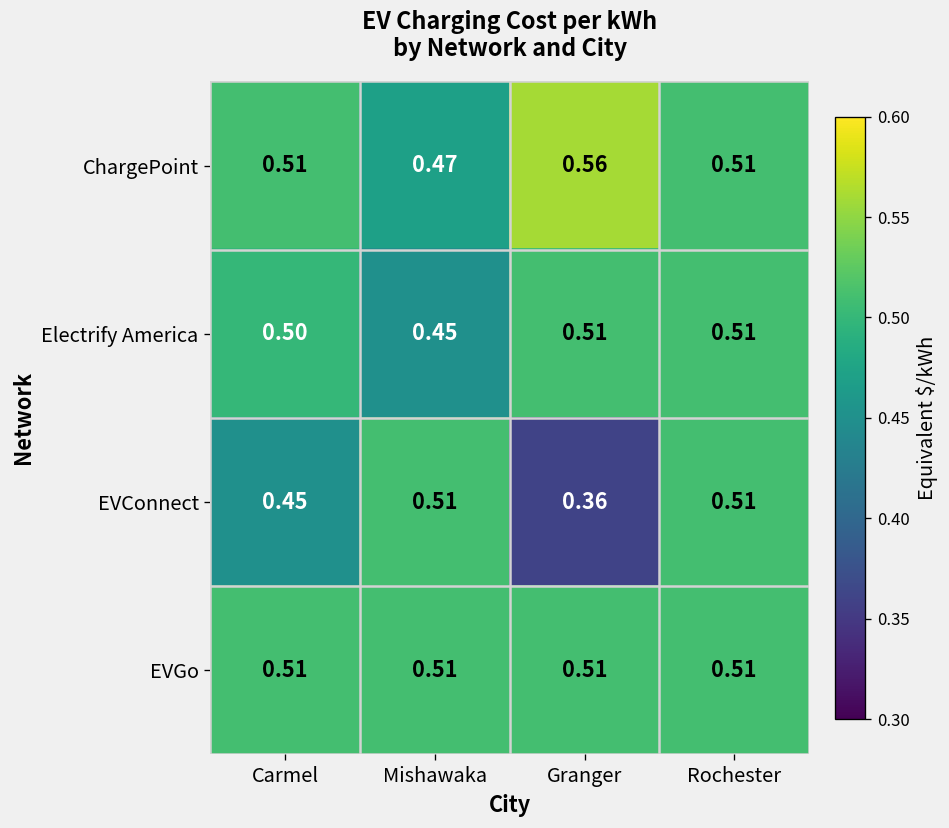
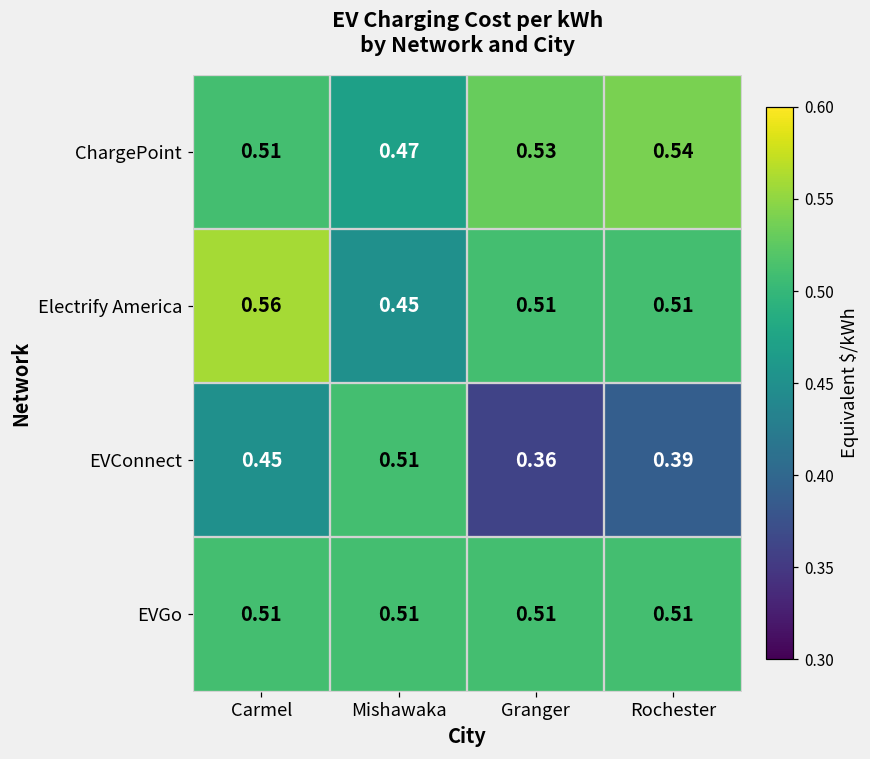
  {
    "ChargePoint": {
      "Carmel": 0.51,
      "Mishawaka": 0.47,
-     "Granger": 0.56,
-     "Rochester": 0.51
+     "Granger": 0.53,
+     "Rochester": 0.54
    },
    "Electrify America": {
-     "Carmel": 0.50,
+     "Carmel": 0.56,
      "Mishawaka": 0.45,
      "Granger": 0.51,
      "Rochester": 0.51
    },
    "EVConnect": {
      "Carmel": 0.45,
      "Mishawaka": 0.51,
      "Granger": 0.36,
-     "Rochester": 0.51
+     "Rochester": 0.39
    },
    "EVGo": {
      "Carmel": 0.51,
      "Mishawaka": 0.51,
      "Granger": 0.51,
      "Rochester": 0.51
    }
  }
